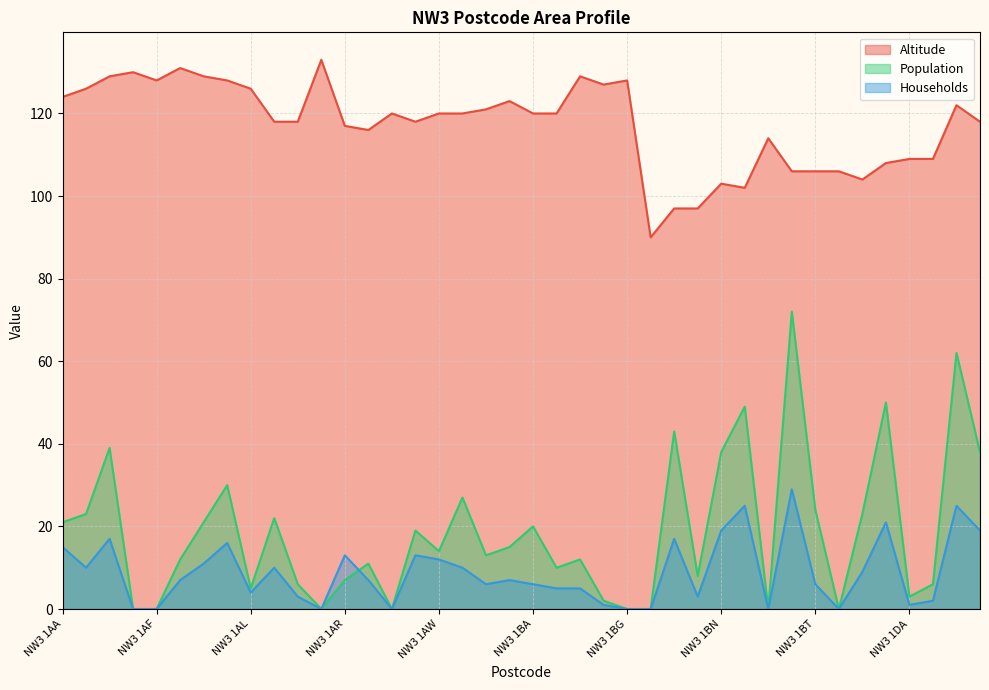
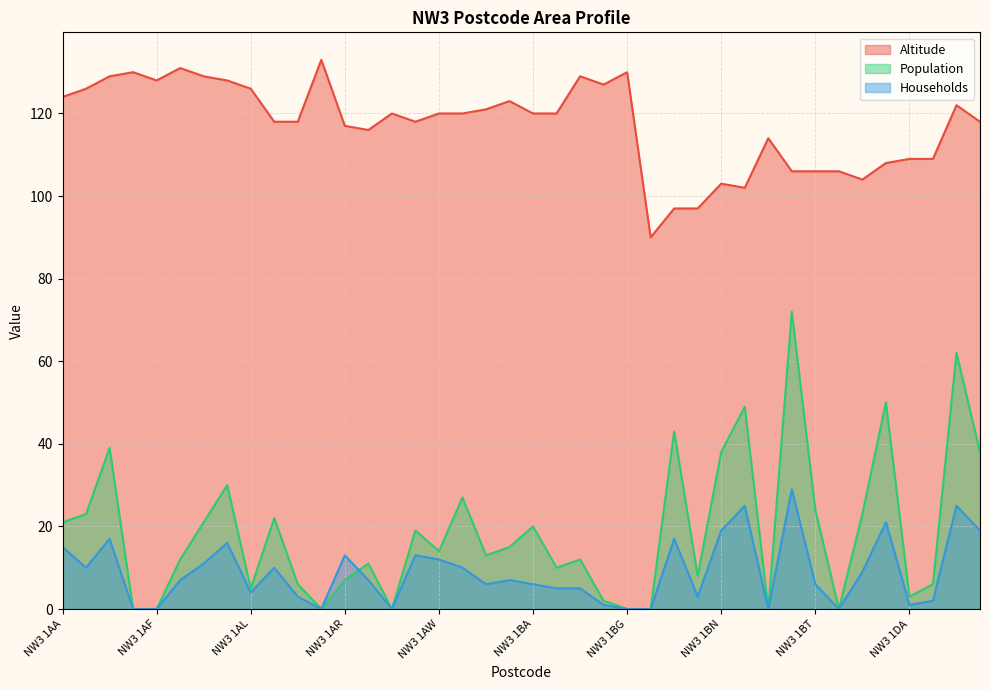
  {
    "Altitude": {
      "NW3 1AA": 124,
      "NW3 1AF": 128,
      "NW3 1AL": 126,
      "NW3 1AR": 117,
      "NW3 1AW": 120,
      "NW3 1BA": 120,
-     "NW3 1BG": 128,
+     "NW3 1BG": 130,
      "NW3 1BN": 103,
      "NW3 1BT": 106,
      "NW3 1DA": 109
    },
    "Population": {
      "NW3 1AA": 21,
      "NW3 1AL": 5,
      "NW3 1AR": 7,
      "NW3 1AW": 14,
      "NW3 1BA": 20,
      "NW3 1BN": 38,
      "NW3 1BT": 24,
      "NW3 1DA": 3
    },
    "Households": {
      "NW3 1AA": 15,
      "NW3 1AL": 4,
      "NW3 1AR": 13,
      "NW3 1AW": 12,
      "NW3 1BA": 6,
      "NW3 1BN": 19,
      "NW3 1BT": 6,
      "NW3 1DA": 1
    }
  }
